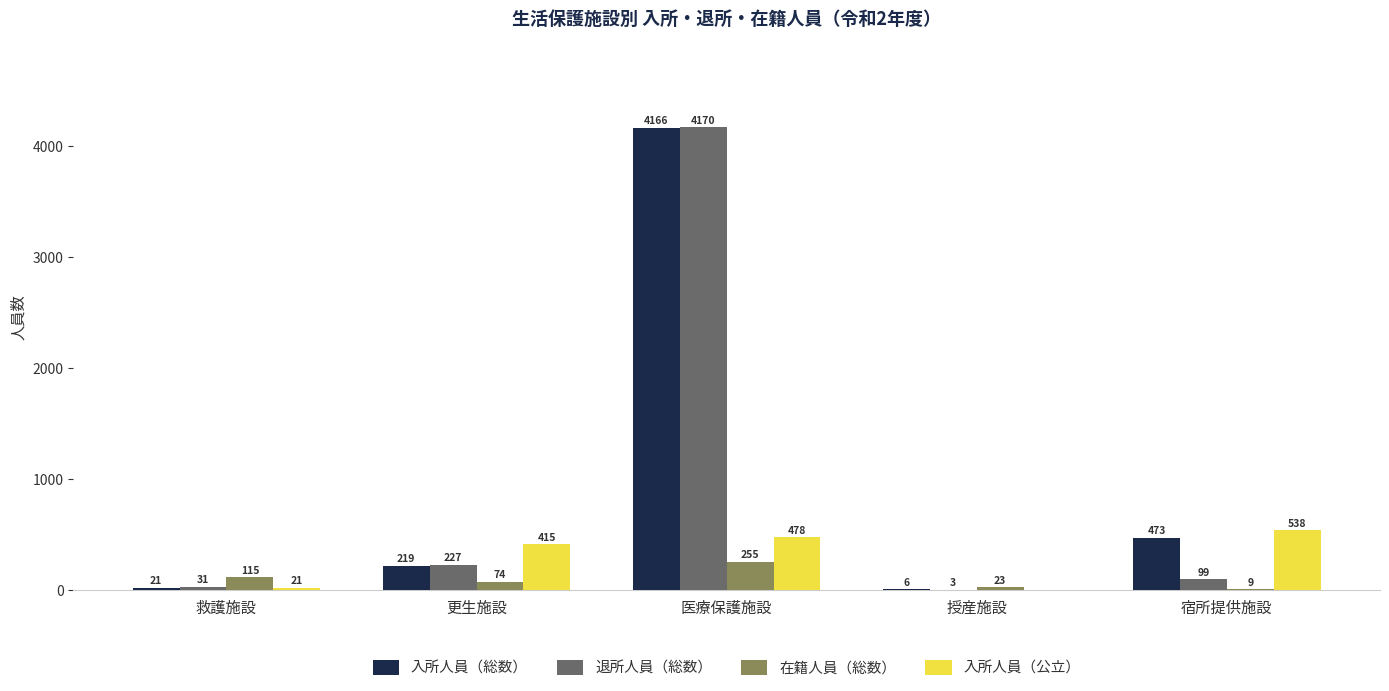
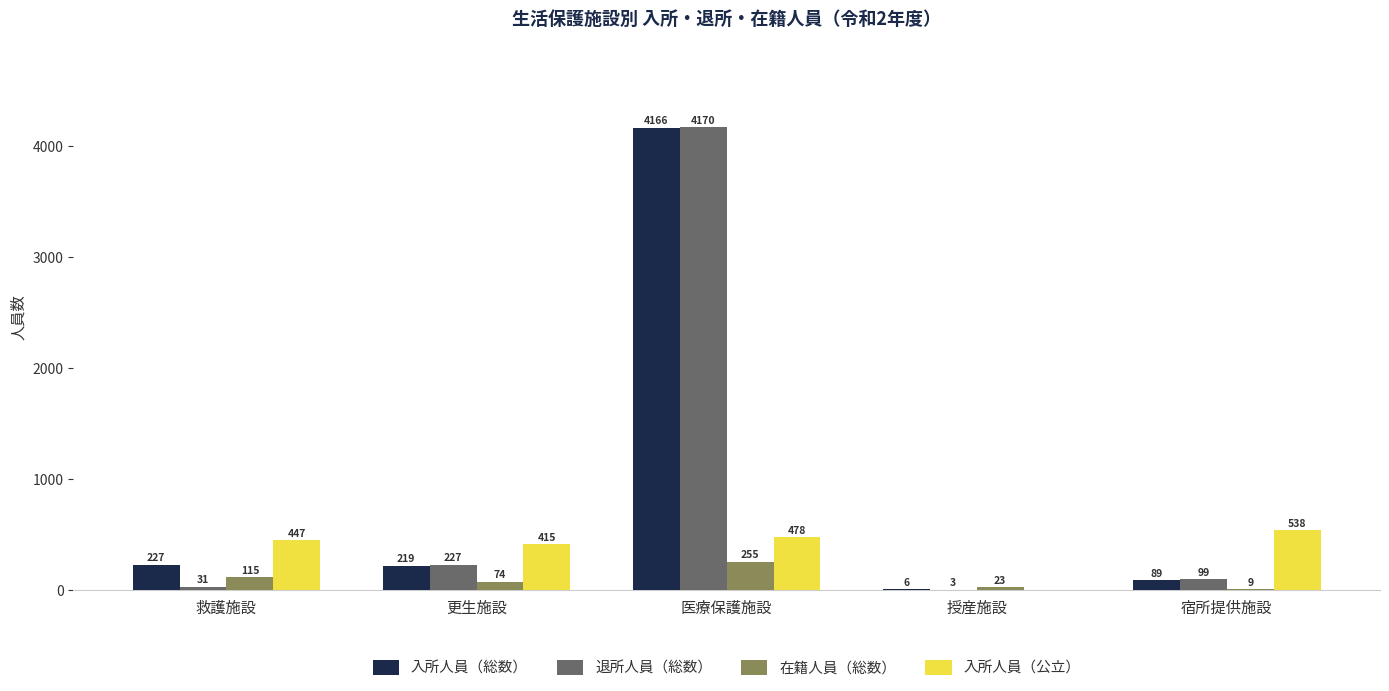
  {
    "入所人員（総数）": {
-     "救護施設": 21,
+     "救護施設": 227,
      "更生施設": 219,
      "医療保護施設": 4166,
      "授産施設": 6,
-     "宿所提供施設": 473
+     "宿所提供施設": 89
    },
    "入所人員（公立）": {
-     "救護施設": 21,
+     "救護施設": 447,
      "更生施設": 415,
      "医療保護施設": 478,
      "宿所提供施設": 538
    }
  }
